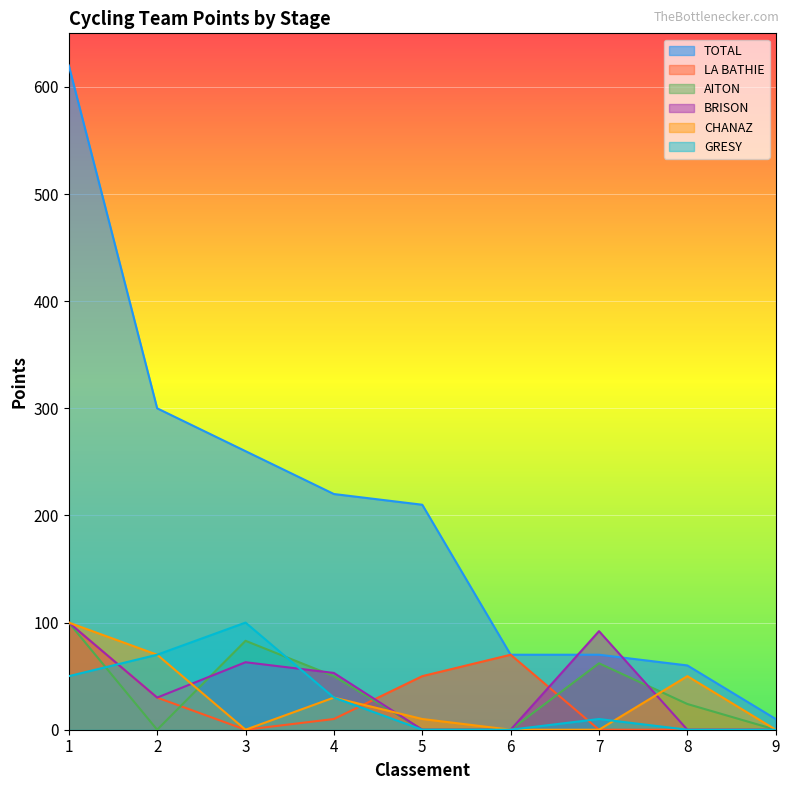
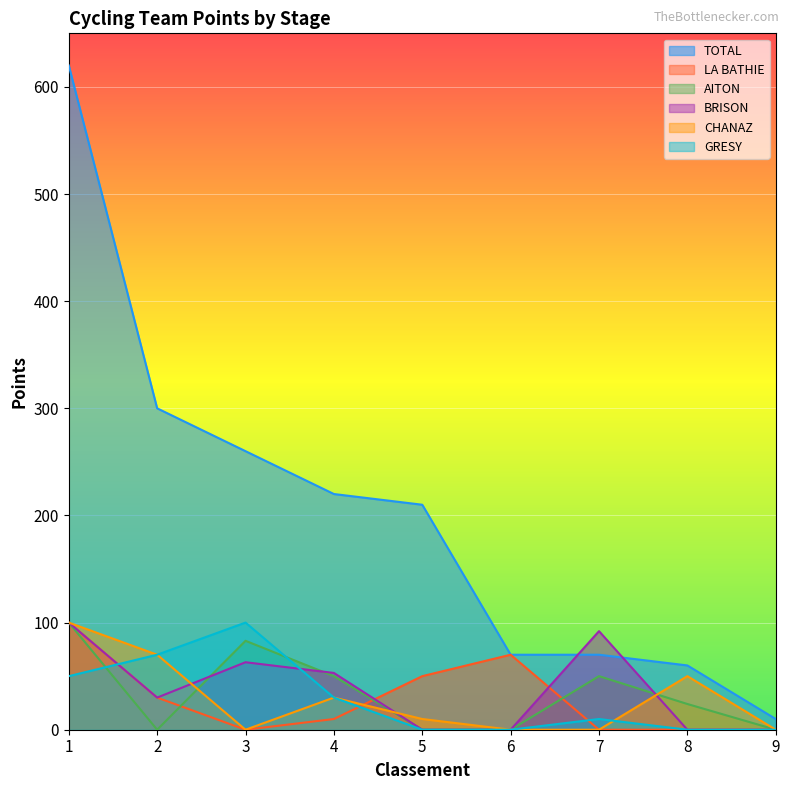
  {
    "AITON": {
      "2": 0,
      "3": 83,
      "4": 50,
-     "7": 62,
+     "7": 50,
      "8": 24
    },
    "BRISON": {
      "3": 63,
      "4": 53,
      "7": 92
    }
  }
